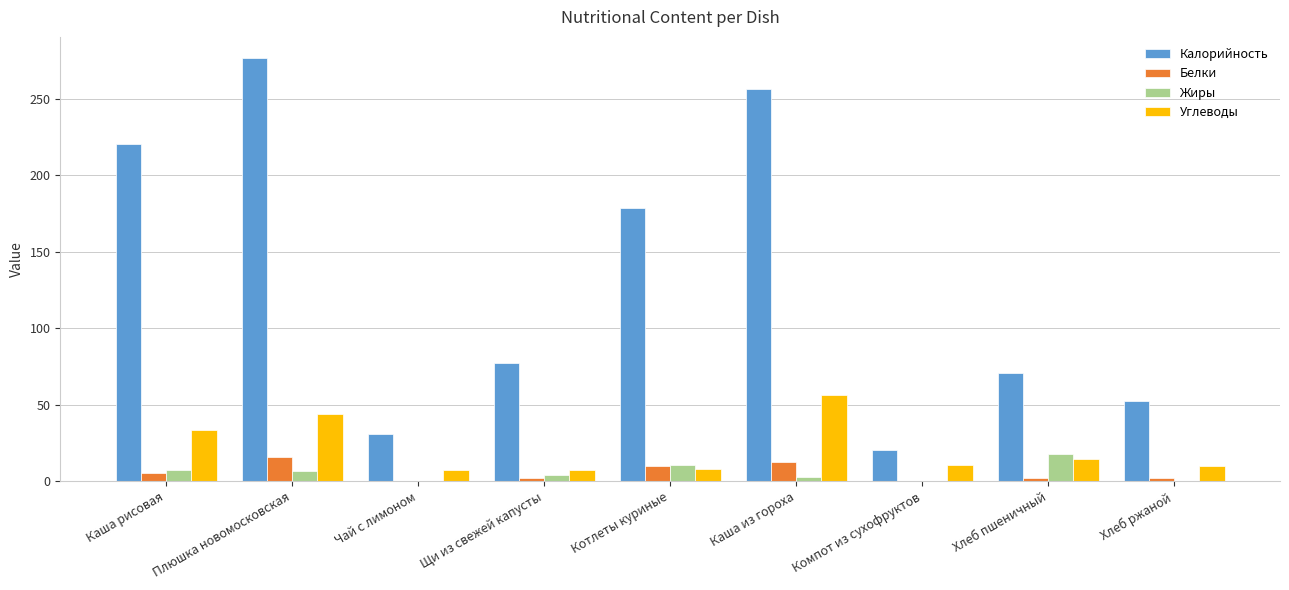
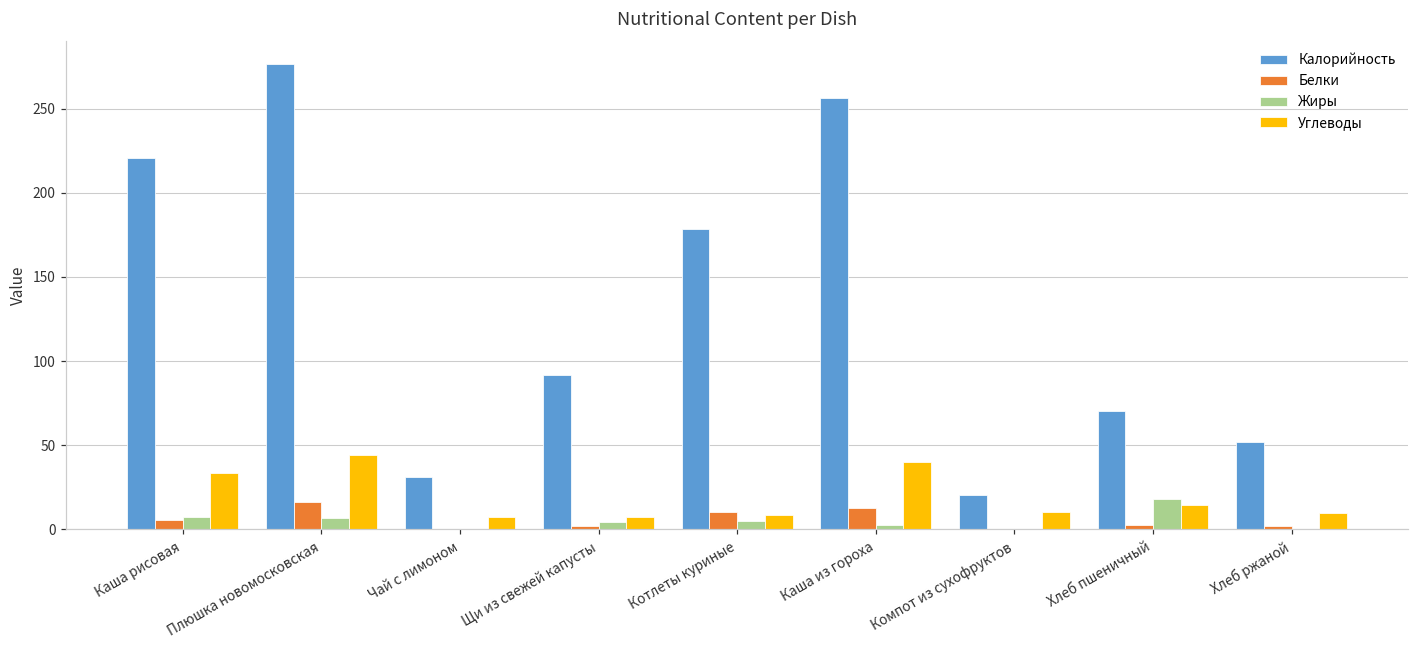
  {
    "Калорийность": {
      "Каша рисовая": 221,
      "Плюшка новомосковская": 277,
      "Чай с лимоном": 31,
-     "Щи из свежей капусты": 77,
+     "Щи из свежей капусты": 92,
      "Котлеты куриные": 178,
      "Каша из гороха": 256,
      "Компот из сухофруктов": 21,
      "Хлеб пшеничный": 71,
      "Хлеб ржаной": 52
    },
    "Белки": {
      "Каша рисовая": 6,
      "Плюшка новомосковская": 16,
      "Щи из свежей капусты": 2,
      "Котлеты куриные": 10,
      "Каша из гороха": 13,
      "Хлеб пшеничный": 2,
      "Хлеб ржаной": 2
    },
    "Жиры": {
      "Каша рисовая": 7,
      "Плюшка новомосковская": 7,
      "Чай с лимоном": 0,
      "Щи из свежей капусты": 4,
-     "Котлеты куриные": 10,
+     "Котлеты куриные": 5,
      "Каша из гороха": 3,
      "Компот из сухофруктов": 0,
      "Хлеб пшеничный": 18
    },
    "Углеводы": {
      "Каша рисовая": 33,
      "Плюшка новомосковская": 44,
      "Чай с лимоном": 7,
      "Щи из свежей капусты": 7,
      "Котлеты куриные": 8,
-     "Каша из гороха": 57,
+     "Каша из гороха": 40,
      "Компот из сухофруктов": 11,
      "Хлеб пшеничный": 15,
      "Хлеб ржаной": 10
    }
  }
